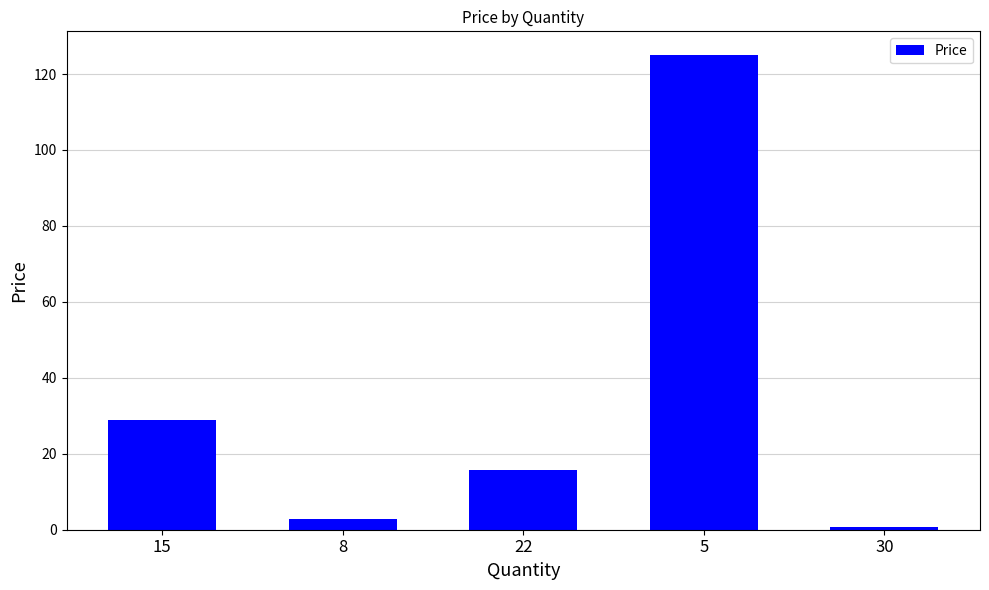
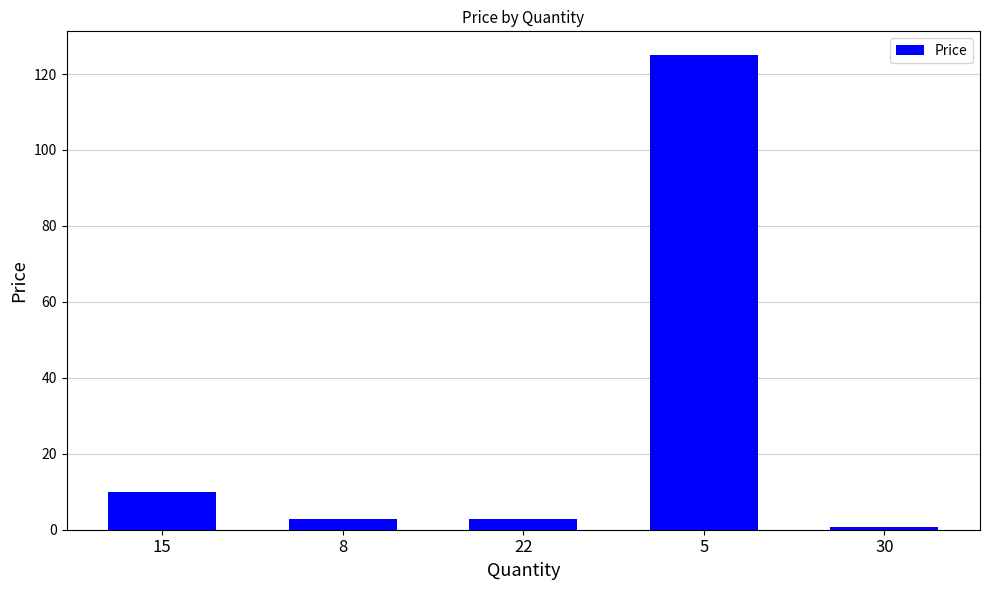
  {
-   "15": 29,
+   "15": 10,
    "8": 3,
-   "22": 16,
+   "22": 3,
    "5": 125,
    "30": 1
  }
